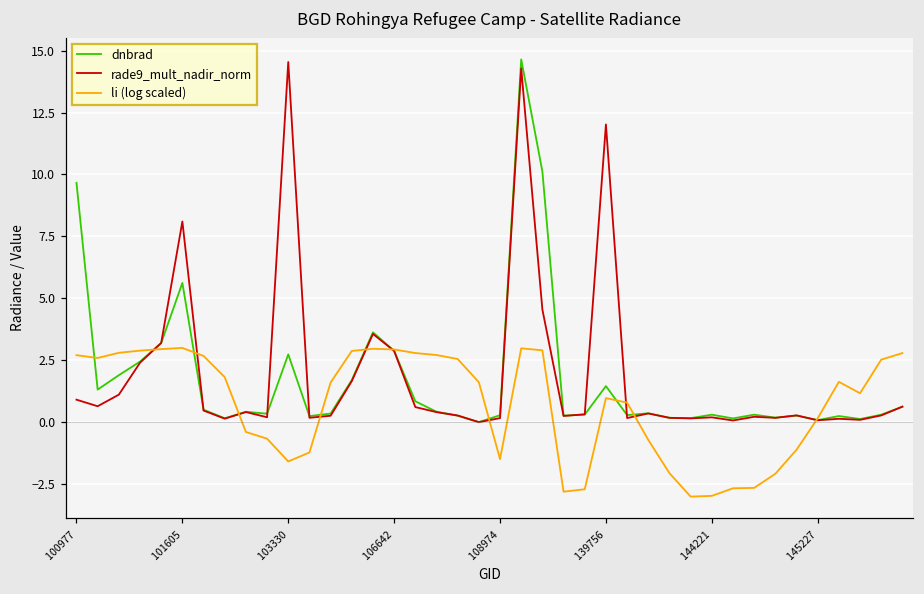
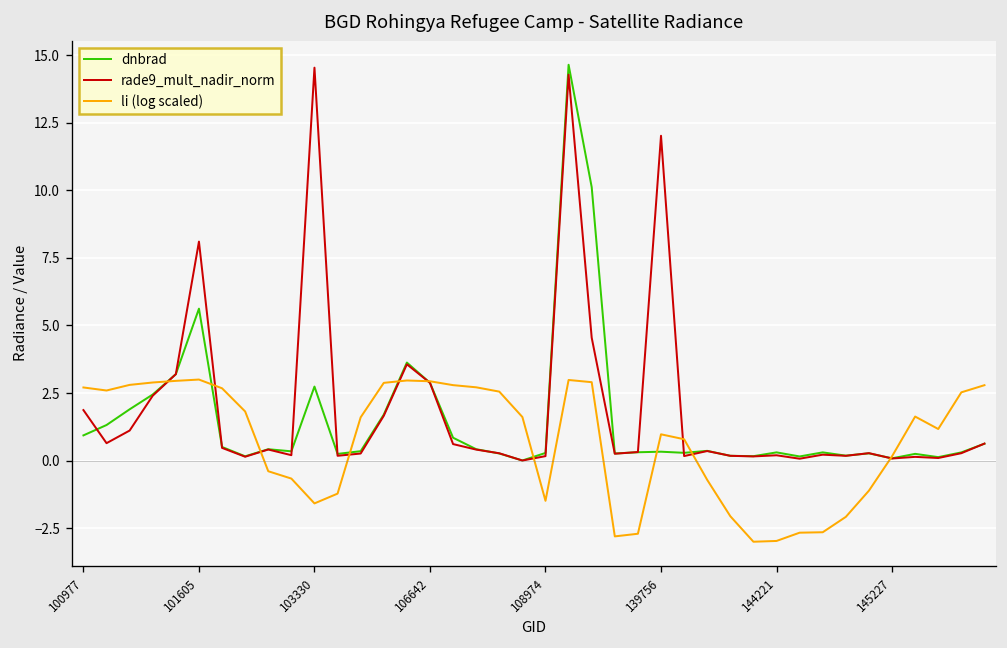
  {
    "dnbrad": {
-     "100977": 9.7,
+     "100977": 0.9,
      "101605": 5.6,
      "103330": 2.7,
      "108974": 0.3,
-     "139756": 1.5
+     "139756": 0.3
    },
    "rade9_mult_nadir_norm": {
-     "100977": 0.9,
+     "100977": 1.9,
      "101605": 8.1,
      "103330": 14.5,
      "108974": 0.2,
      "139756": 12.0
    },
    "li (log scaled)": {
      "100977": 2.7,
      "101605": 3.0,
      "103330": -1.6,
      "108974": -1.5,
      "139756": 1.0,
      "144221": -3.0
    }
  }
